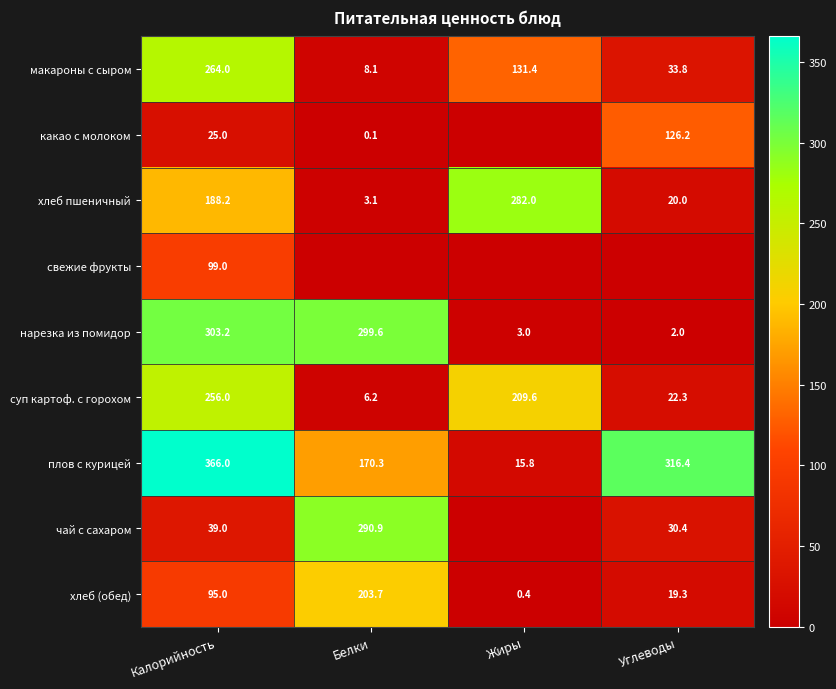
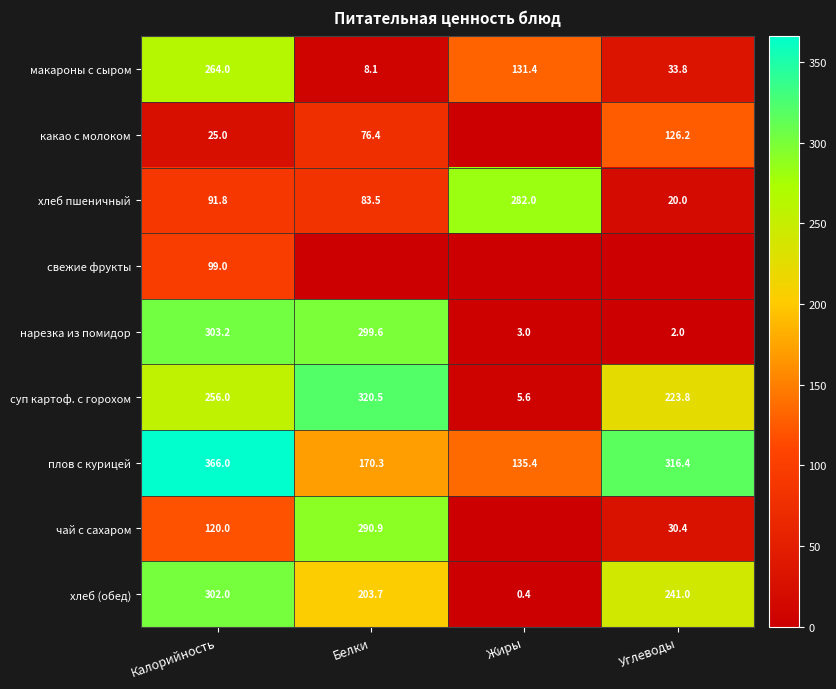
  {
    "макароны с сыром": {
      "Калорийность": 264.0,
      "Белки": 8.1,
      "Жиры": 131.4,
      "Углеводы": 33.8
    },
    "какао с молоком": {
      "Калорийность": 25.0,
-     "Белки": 0.1,
+     "Белки": 76.4,
      "Углеводы": 126.2
    },
    "хлеб пшеничный": {
-     "Калорийность": 188.2,
-     "Белки": 3.1,
+     "Калорийность": 91.8,
+     "Белки": 83.5,
      "Жиры": 282.0,
      "Углеводы": 20.0
    },
    "свежие фрукты": {
      "Калорийность": 99.0
    },
    "нарезка из помидор": {
      "Калорийность": 303.2,
      "Белки": 299.6,
      "Жиры": 3.0,
      "Углеводы": 2.0
    },
    "суп картоф. с горохом": {
      "Калорийность": 256.0,
-     "Белки": 6.2,
-     "Жиры": 209.6,
-     "Углеводы": 22.3
+     "Белки": 320.5,
+     "Жиры": 5.6,
+     "Углеводы": 223.8
    },
    "плов с курицей": {
      "Калорийность": 366.0,
      "Белки": 170.3,
-     "Жиры": 15.8,
+     "Жиры": 135.4,
      "Углеводы": 316.4
    },
    "чай с сахаром": {
-     "Калорийность": 39.0,
+     "Калорийность": 120.0,
      "Белки": 290.9,
      "Углеводы": 30.4
    },
    "хлеб (обед)": {
-     "Калорийность": 95.0,
+     "Калорийность": 302.0,
      "Белки": 203.7,
      "Жиры": 0.4,
-     "Углеводы": 19.3
+     "Углеводы": 241.0
    }
  }
